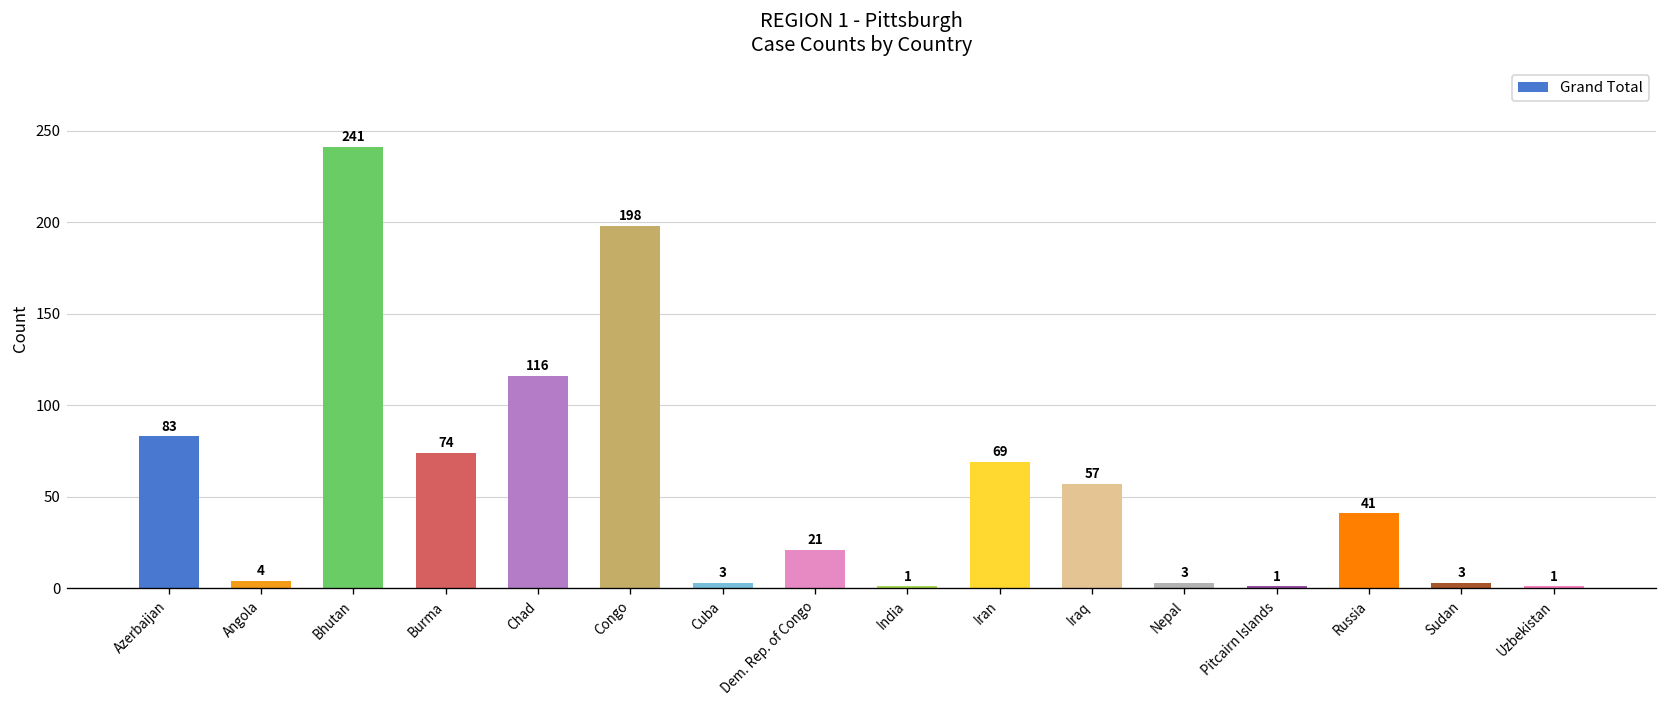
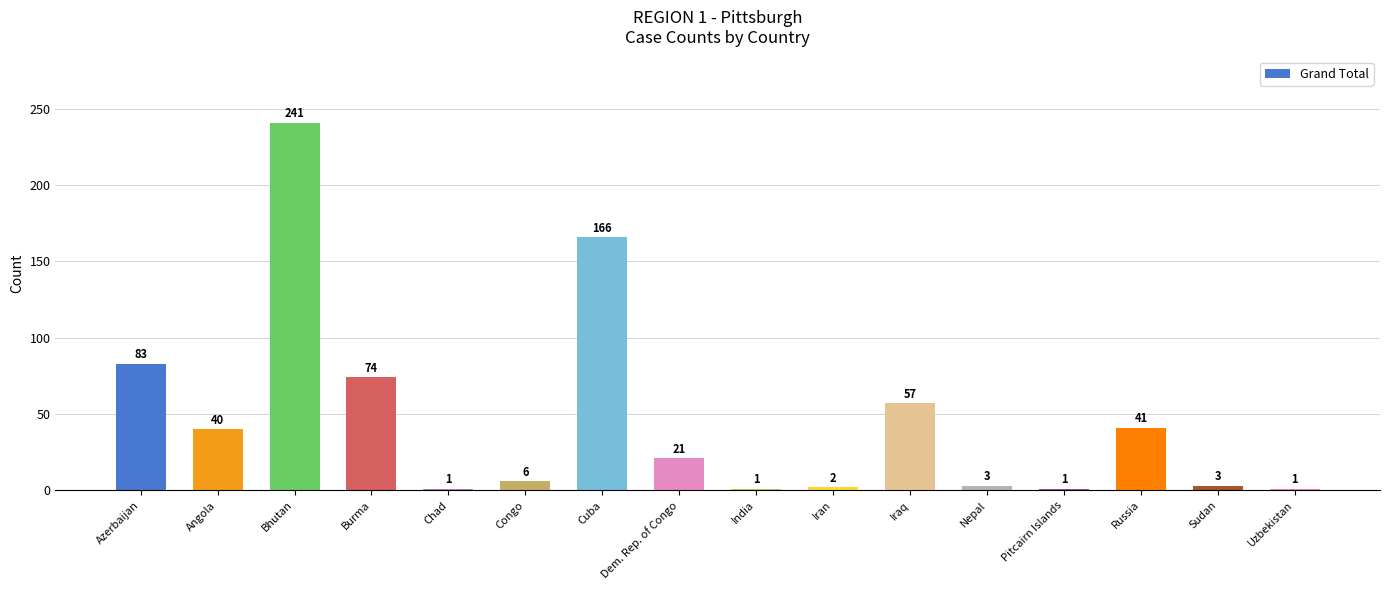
  {
    "Azerbaijan": 83,
-   "Angola": 4,
+   "Angola": 40,
    "Bhutan": 241,
    "Burma": 74,
-   "Chad": 116,
-   "Congo": 198,
-   "Cuba": 3,
+   "Chad": 1,
+   "Congo": 6,
+   "Cuba": 166,
    "Dem. Rep. of Congo": 21,
    "India": 1,
-   "Iran": 69,
+   "Iran": 2,
    "Iraq": 57,
    "Nepal": 3,
    "Pitcairn Islands": 1,
    "Russia": 41,
    "Sudan": 3,
    "Uzbekistan": 1
  }
